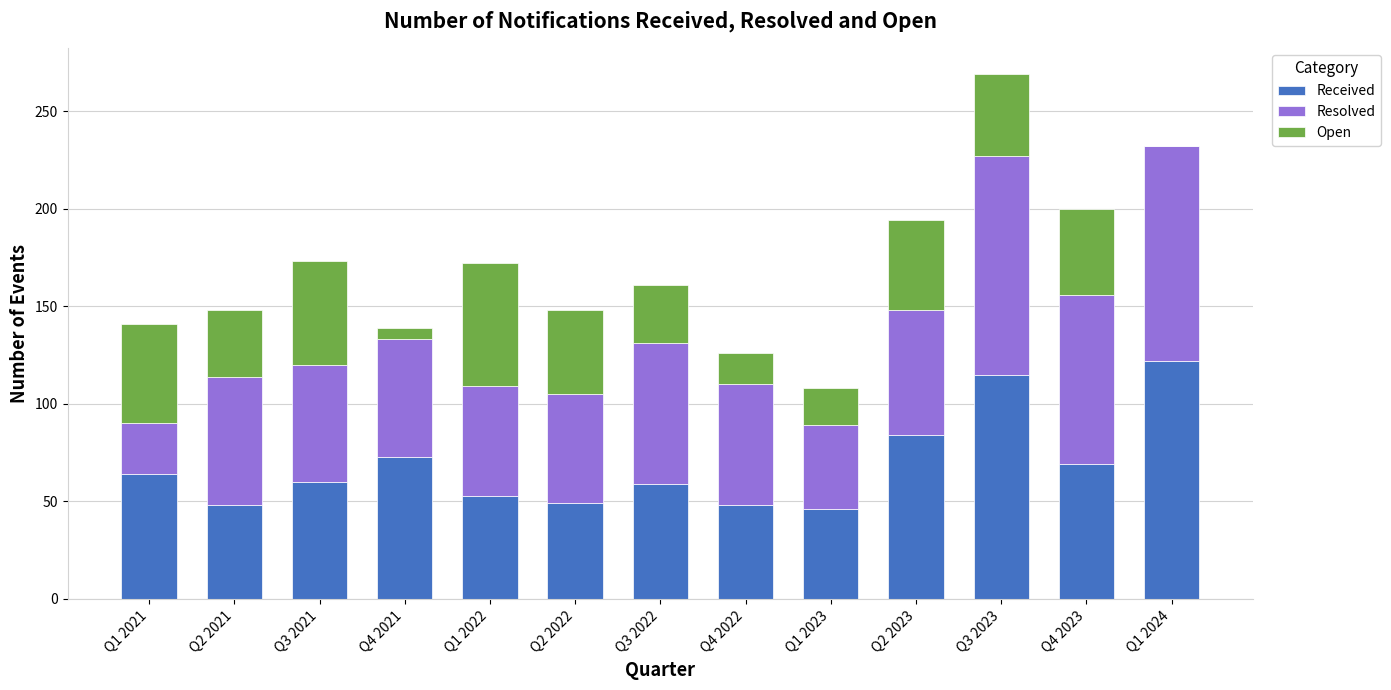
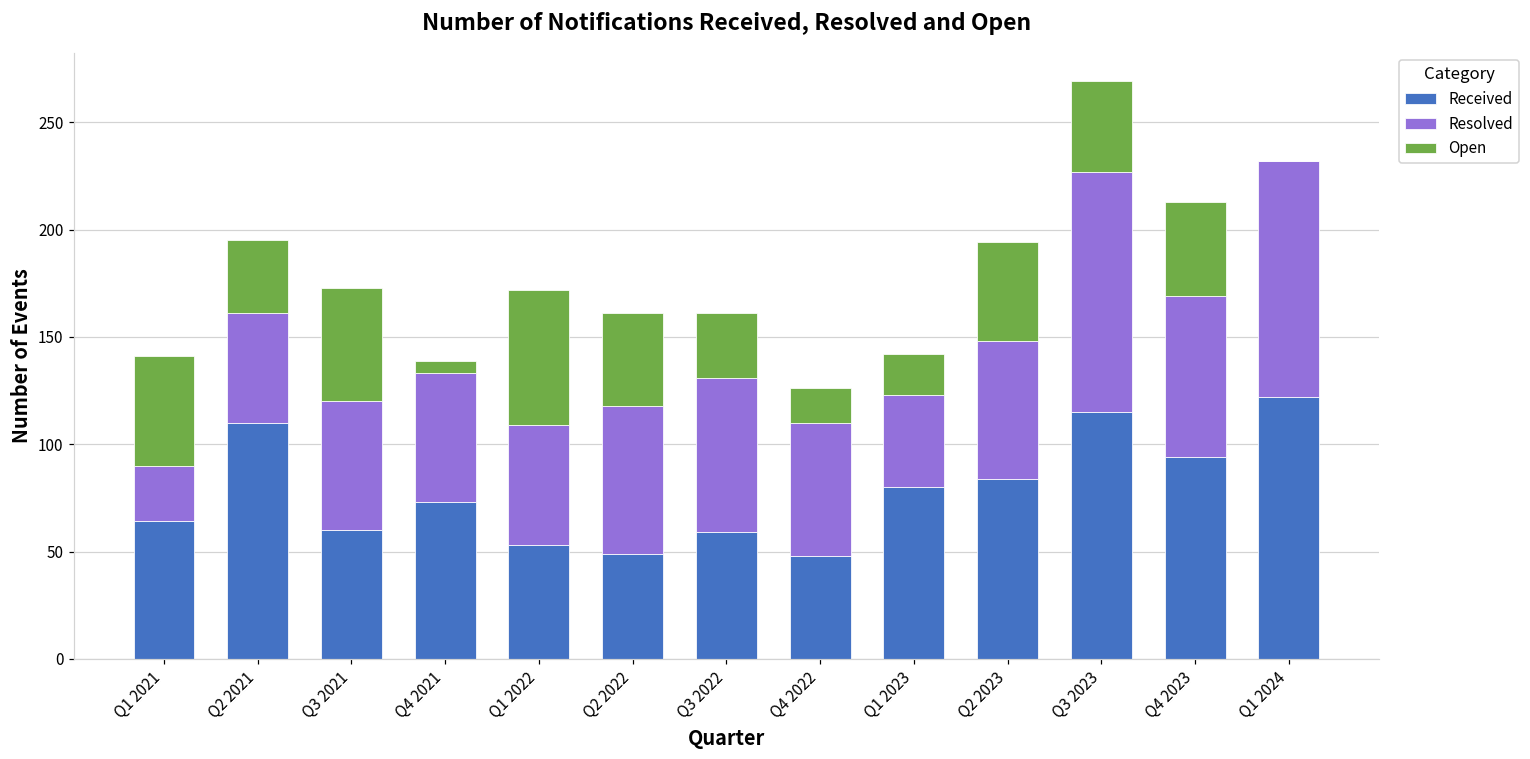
  {
    "Received": {
      "Q1 2021": 64,
-     "Q2 2021": 48,
+     "Q2 2021": 110,
      "Q3 2021": 60,
      "Q4 2021": 73,
      "Q1 2022": 53,
      "Q2 2022": 49,
      "Q3 2022": 59,
      "Q4 2022": 48,
-     "Q1 2023": 46,
+     "Q1 2023": 80,
      "Q2 2023": 84,
      "Q3 2023": 115,
-     "Q4 2023": 69,
+     "Q4 2023": 94,
      "Q1 2024": 122
    },
    "Resolved": {
      "Q1 2021": 26,
-     "Q2 2021": 66,
+     "Q2 2021": 51,
      "Q3 2021": 60,
      "Q4 2021": 60,
      "Q1 2022": 56,
-     "Q2 2022": 56,
+     "Q2 2022": 69,
      "Q3 2022": 72,
      "Q4 2022": 62,
      "Q1 2023": 43,
      "Q2 2023": 64,
      "Q3 2023": 112,
-     "Q4 2023": 87,
+     "Q4 2023": 75,
      "Q1 2024": 110
    },
    "Open": {
      "Q1 2021": 51,
      "Q2 2021": 34,
      "Q3 2021": 53,
      "Q4 2021": 6,
      "Q1 2022": 63,
      "Q2 2022": 43,
      "Q3 2022": 30,
      "Q4 2022": 16,
      "Q1 2023": 19,
      "Q2 2023": 46,
      "Q3 2023": 42,
      "Q4 2023": 44,
      "Q1 2024": 0
    }
  }
